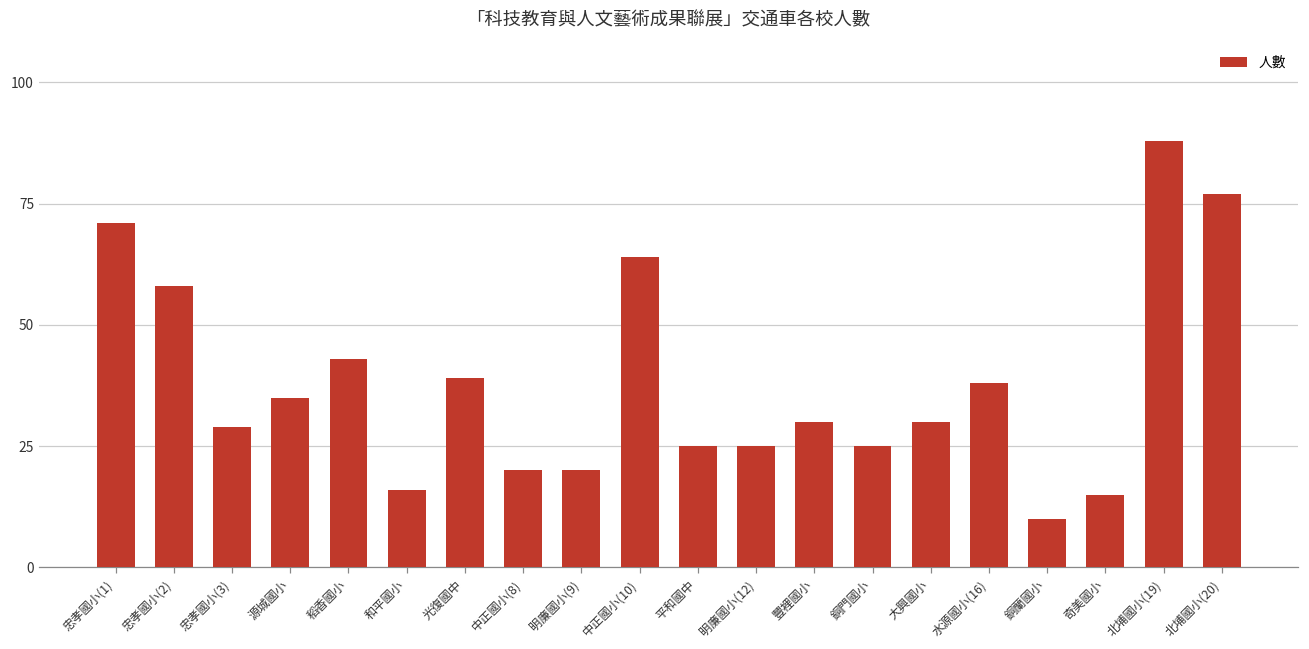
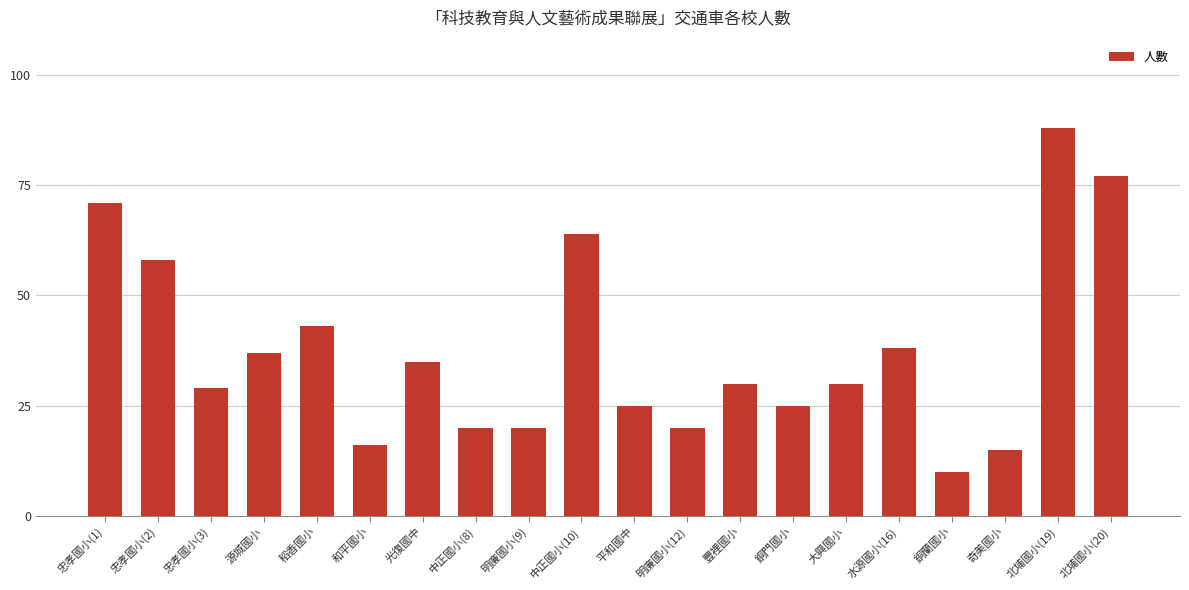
  {
    "忠孝國小(1)": 71,
    "忠孝國小(2)": 58,
    "忠孝國小(3)": 29,
-   "源城國小": 35,
+   "源城國小": 37,
    "稻香國小": 43,
    "和平國小": 16,
-   "光復國中": 39,
+   "光復國中": 35,
    "中正國小(8)": 20,
    "明廉國小(9)": 20,
    "中正國小(10)": 64,
    "平和國中": 25,
-   "明廉國小(12)": 25,
+   "明廉國小(12)": 20,
    "豐裡國小": 30,
    "銅門國小": 25,
    "大興國小": 30,
    "水源國小(16)": 38,
    "銅蘭國小": 10,
    "奇美國小": 15,
    "北埔國小(19)": 88,
    "北埔國小(20)": 77
  }
